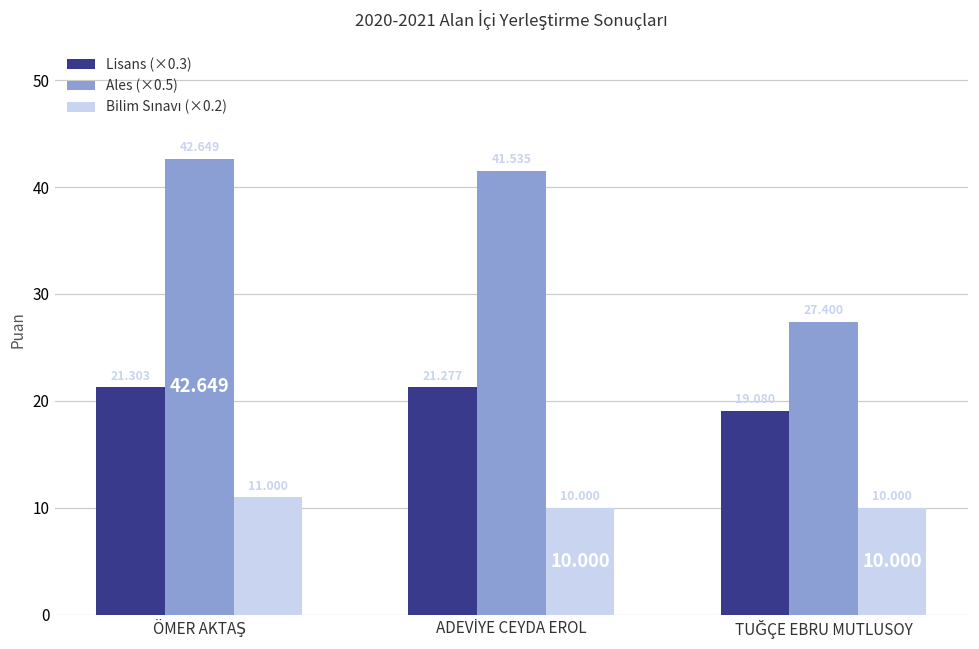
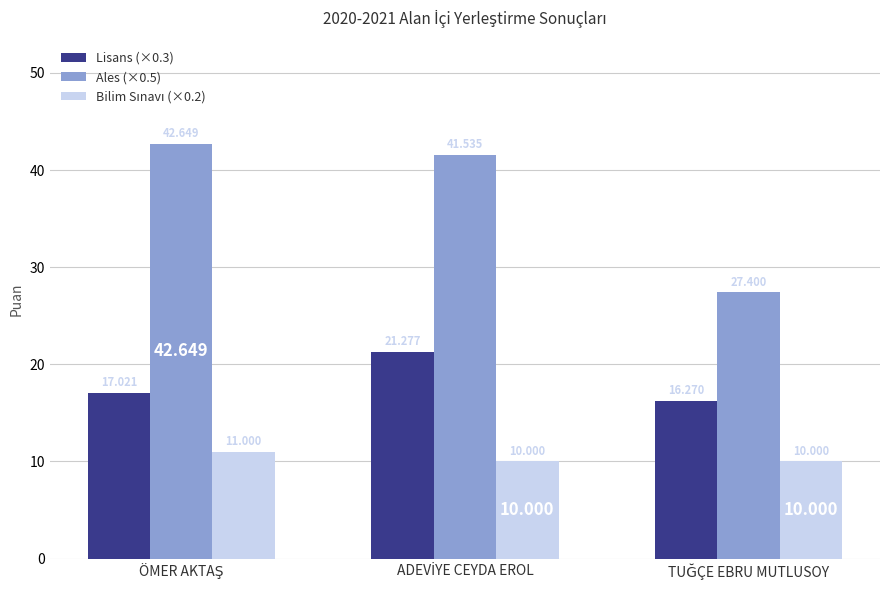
  {
    "Lisans (×0.3)": {
-     "ÖMER AKTAŞ": 21.303,
+     "ÖMER AKTAŞ": 17.021,
      "ADEVİYE CEYDA EROL": 21.277,
-     "TUĞÇE EBRU MUTLUSOY": 19.080
+     "TUĞÇE EBRU MUTLUSOY": 16.270
    },
    "Ales (×0.5)": {
      "ÖMER AKTAŞ": 42.649,
      "ADEVİYE CEYDA EROL": 41.535,
      "TUĞÇE EBRU MUTLUSOY": 27.400
    },
    "Bilim Sınavı (×0.2)": {
      "ÖMER AKTAŞ": 11.000,
      "ADEVİYE CEYDA EROL": 10.000,
      "TUĞÇE EBRU MUTLUSOY": 10.000
    }
  }
